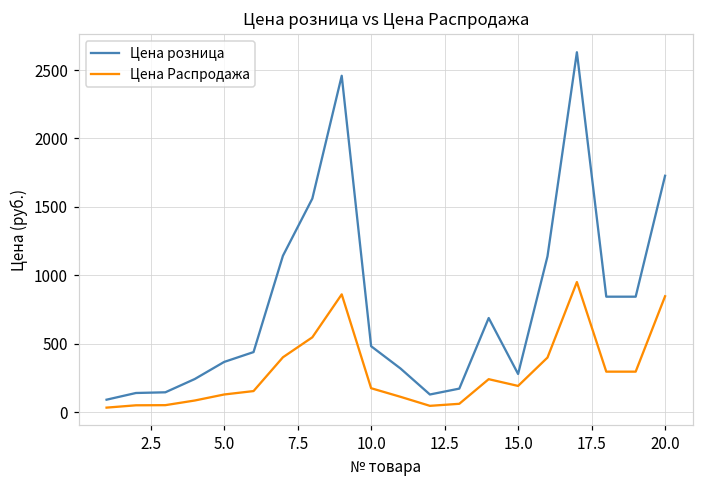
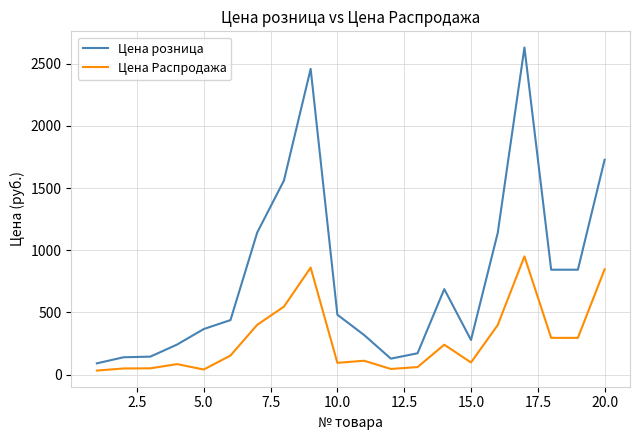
  {
    "Цена розница": {
      "5.0": 370,
      "10.0": 480,
      "15.0": 280,
      "20.0": 1730
    },
    "Цена Распродажа": {
-     "5.0": 130,
-     "10.0": 170,
-     "15.0": 190,
+     "5.0": 40,
+     "10.0": 90,
+     "15.0": 100,
      "20.0": 850
    }
  }
